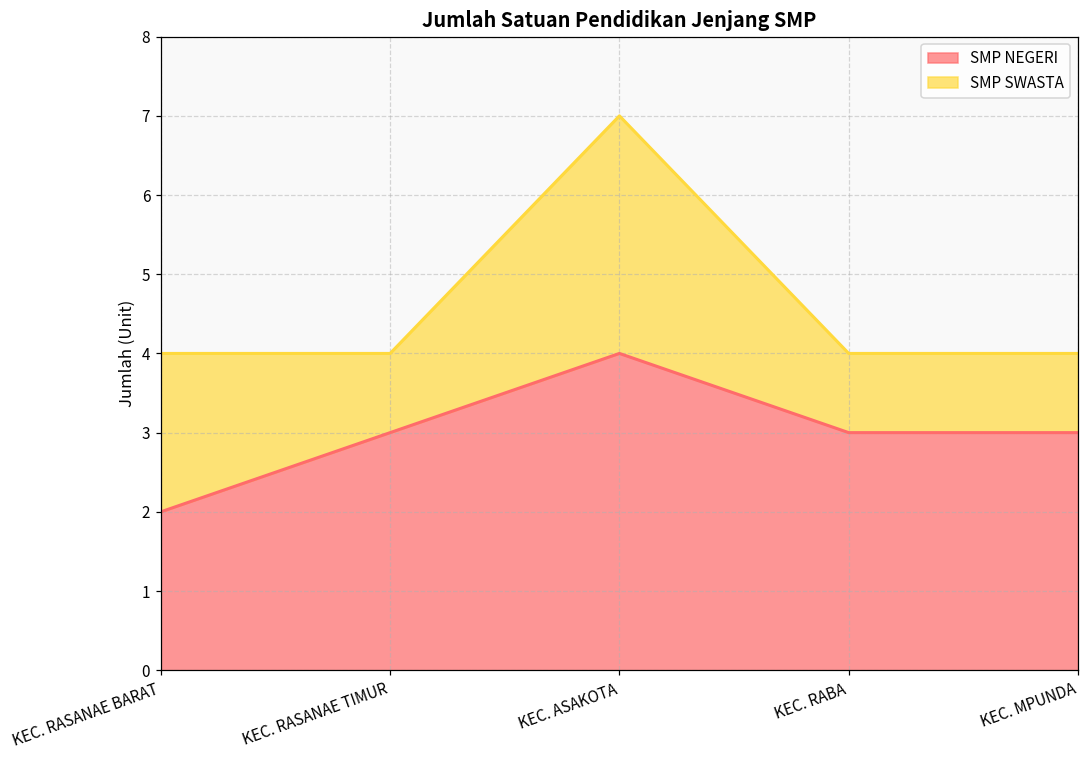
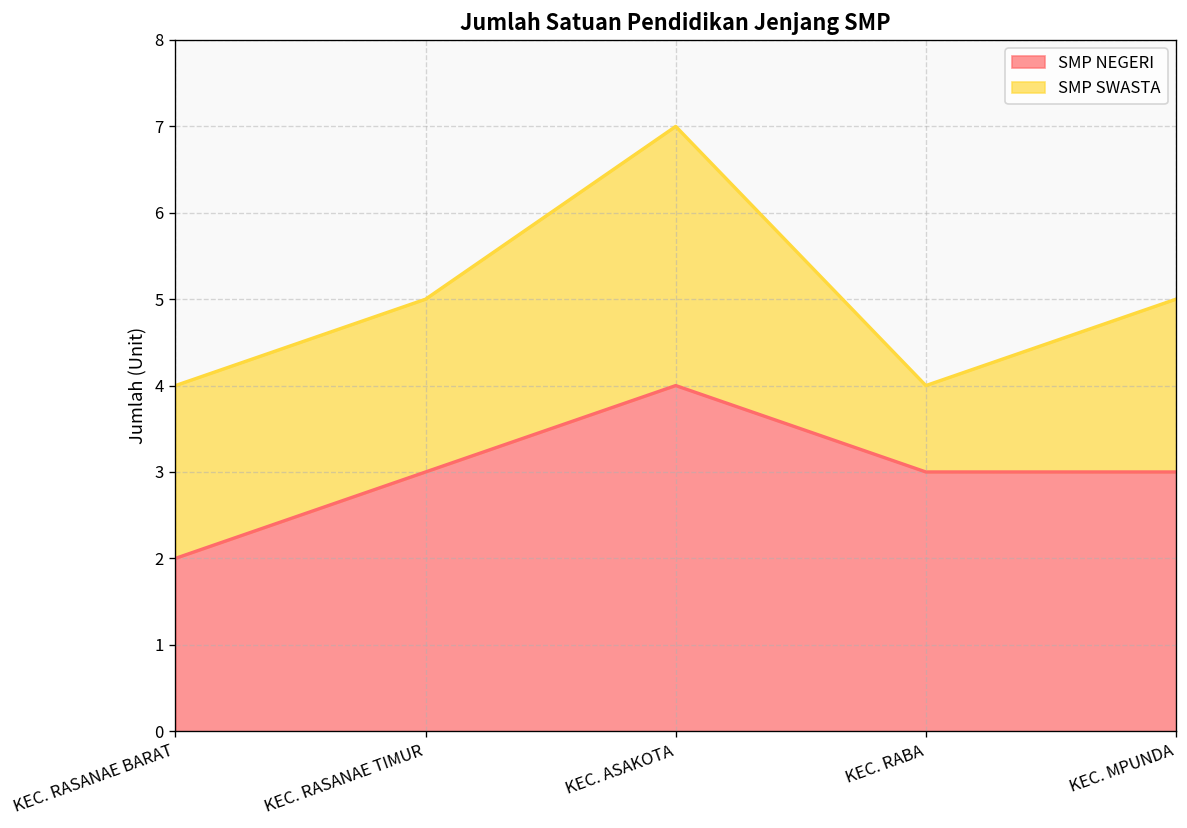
  {
    "SMP NEGERI": {
      "KEC. RASANAE BARAT": 2,
      "KEC. RASANAE TIMUR": 3,
      "KEC. ASAKOTA": 4,
      "KEC. RABA": 3,
      "KEC. MPUNDA": 3
    },
    "SMP SWASTA": {
      "KEC. RASANAE BARAT": 4,
-     "KEC. RASANAE TIMUR": 1,
+     "KEC. RASANAE TIMUR": 2,
      "KEC. ASAKOTA": 7,
      "KEC. RABA": 4,
-     "KEC. MPUNDA": 1
+     "KEC. MPUNDA": 2
    }
  }
